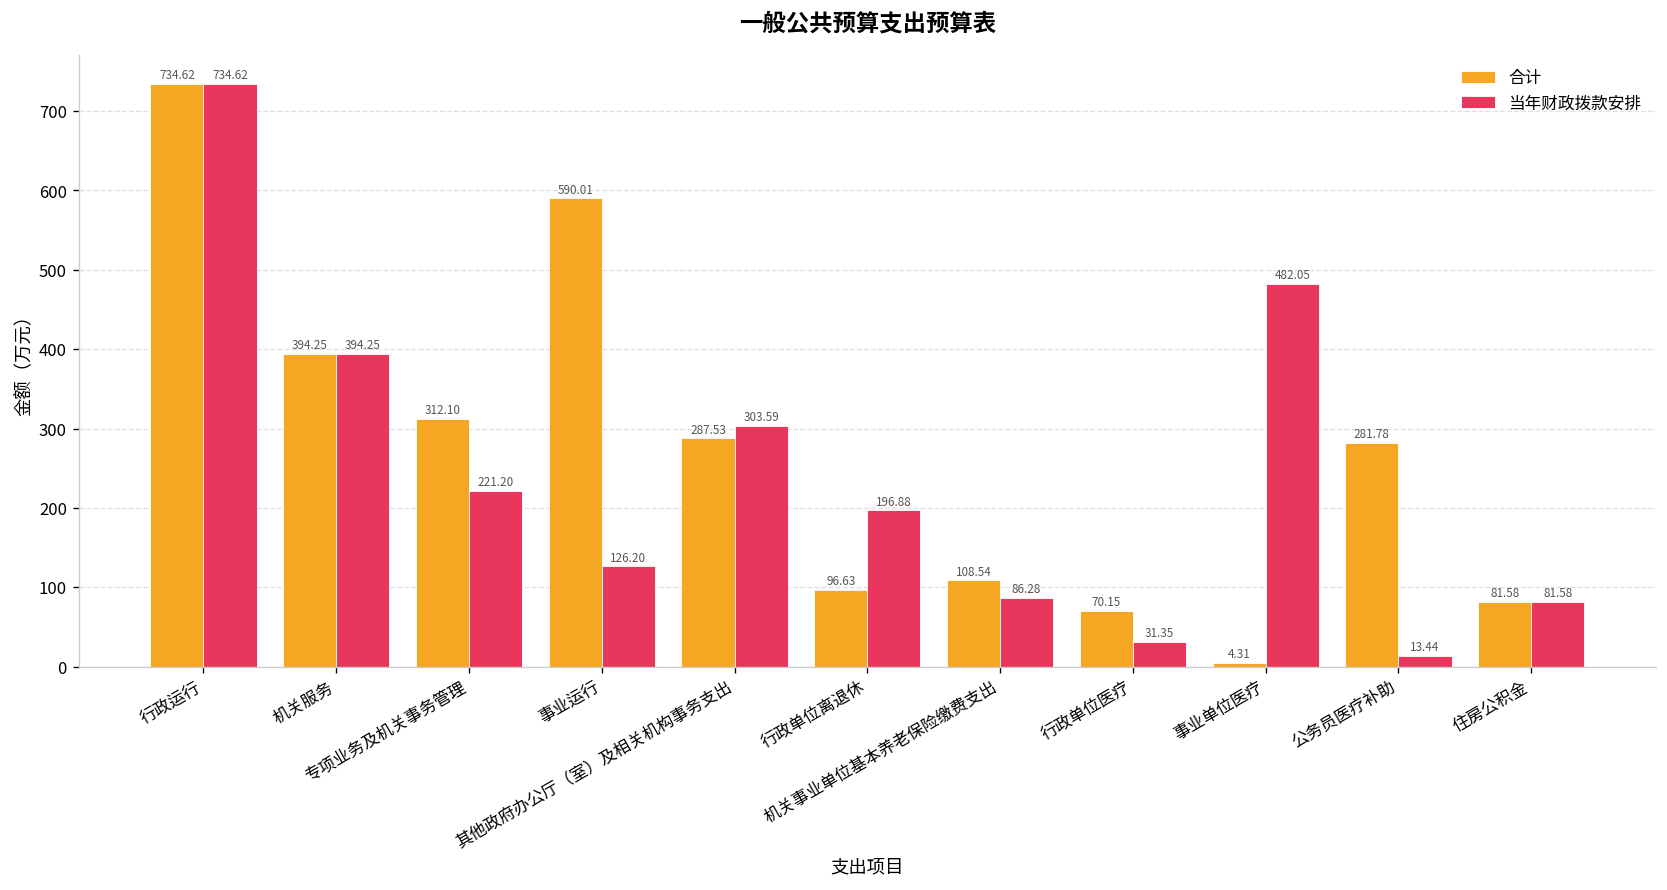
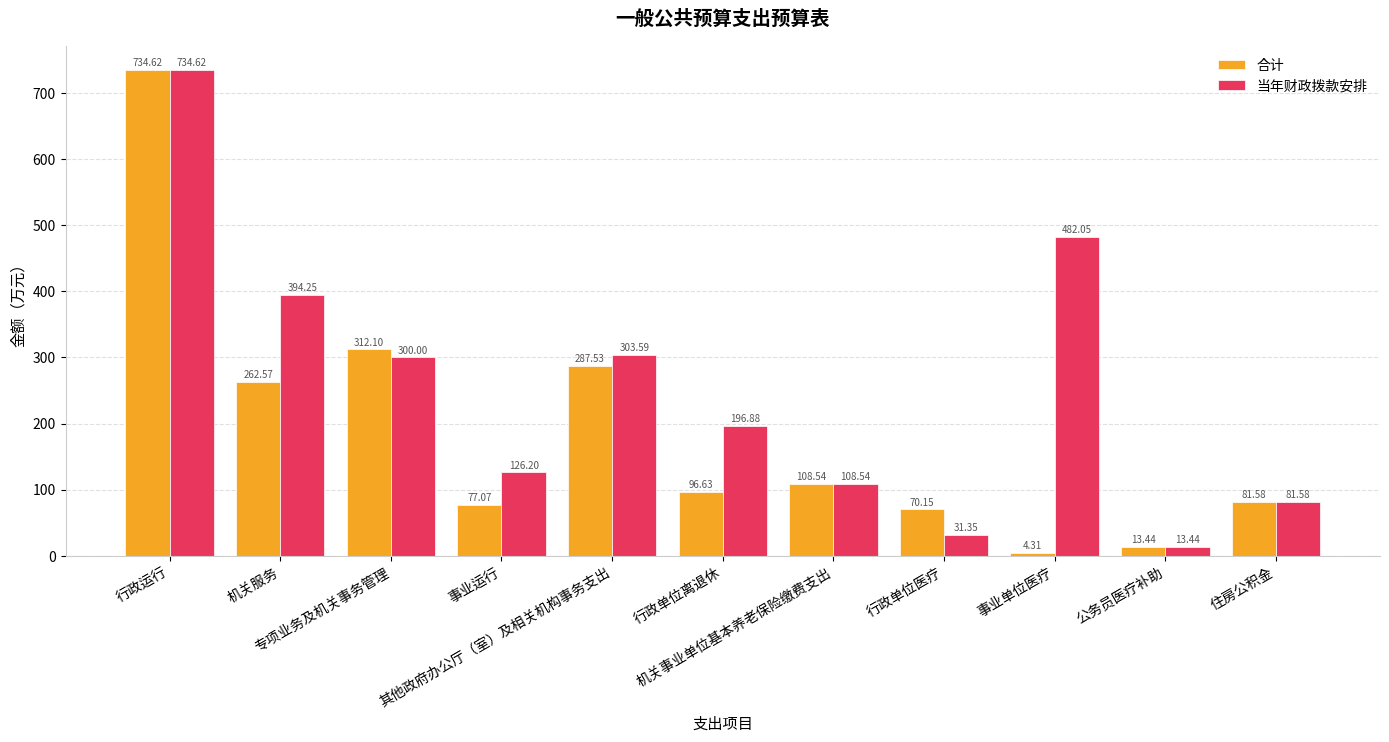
  {
    "合计": {
      "行政运行": 734.62,
-     "机关服务": 394.25,
+     "机关服务": 262.57,
      "专项业务及机关事务管理": 312.10,
-     "事业运行": 590.01,
+     "事业运行": 77.07,
      "其他政府办公厅（室）及相关机构事务支出": 287.53,
      "行政单位离退休": 96.63,
      "机关事业单位基本养老保险缴费支出": 108.54,
      "行政单位医疗": 70.15,
      "事业单位医疗": 4.31,
-     "公务员医疗补助": 281.78,
+     "公务员医疗补助": 13.44,
      "住房公积金": 81.58
    },
    "当年财政拨款安排": {
      "行政运行": 734.62,
      "机关服务": 394.25,
-     "专项业务及机关事务管理": 221.20,
+     "专项业务及机关事务管理": 300.00,
      "事业运行": 126.20,
      "其他政府办公厅（室）及相关机构事务支出": 303.59,
      "行政单位离退休": 196.88,
-     "机关事业单位基本养老保险缴费支出": 86.28,
+     "机关事业单位基本养老保险缴费支出": 108.54,
      "行政单位医疗": 31.35,
      "事业单位医疗": 482.05,
      "公务员医疗补助": 13.44,
      "住房公积金": 81.58
    }
  }
